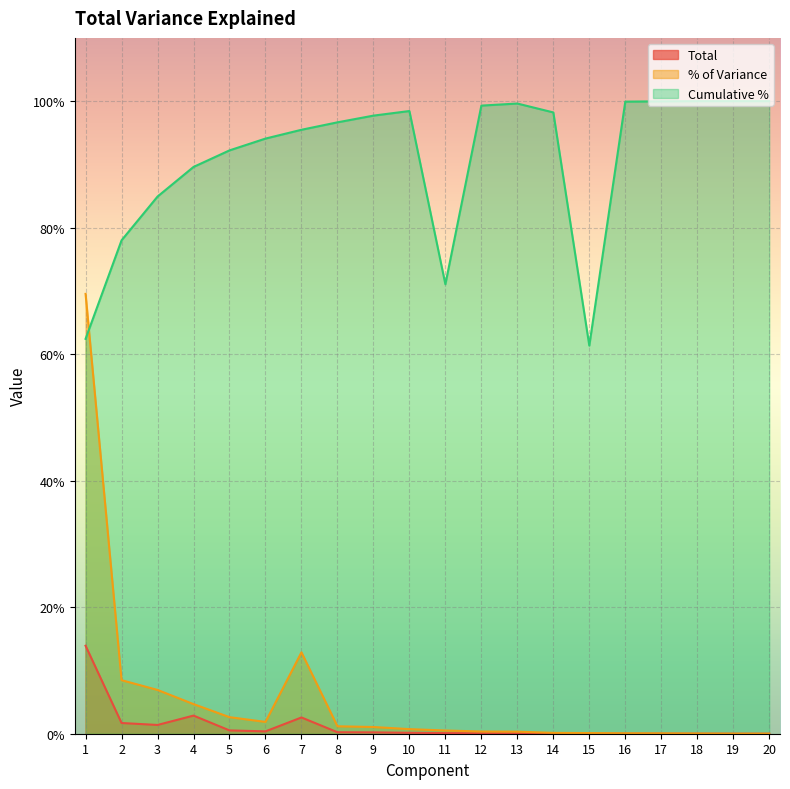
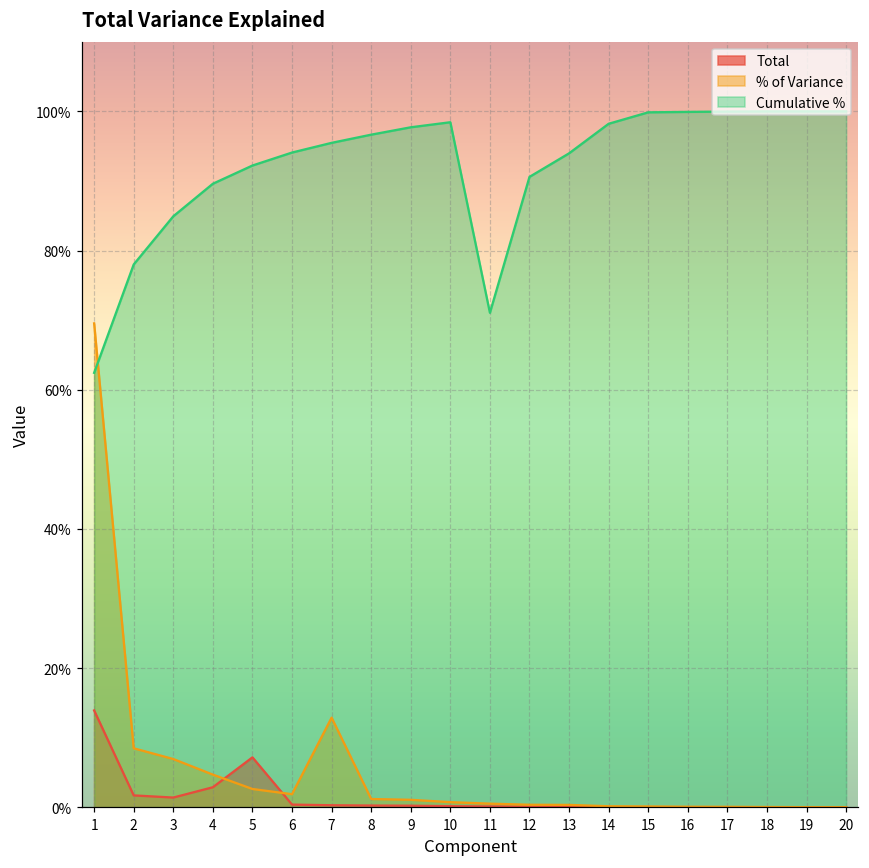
  {
    "Total": {
      "1": "14%",
      "2": "2%",
      "3": "1%",
      "4": "3%",
-     "5": "1%",
+     "5": "7%",
      "6": "0%",
-     "7": "3%",
+     "7": "0%",
      "8": "0%",
      "9": "0%",
      "10": "0%",
      "11": "0%"
    },
    "% of Variance": {
      "1": "70%",
      "2": "8%",
      "3": "7%",
      "4": "5%",
      "5": "3%",
      "6": "2%",
      "7": "13%",
      "8": "1%",
      "9": "1%",
      "10": "1%",
      "11": "1%"
    },
    "Cumulative %": {
      "1": "62%",
      "2": "78%",
      "3": "85%",
      "4": "90%",
      "5": "92%",
      "6": "94%",
      "7": "95%",
      "8": "97%",
      "9": "98%",
      "10": "98%",
      "11": "71%",
-     "12": "99%",
-     "13": "100%",
+     "12": "91%",
+     "13": "94%",
      "14": "98%",
-     "15": "61%",
+     "15": "100%",
      "16": "100%"
    }
  }
